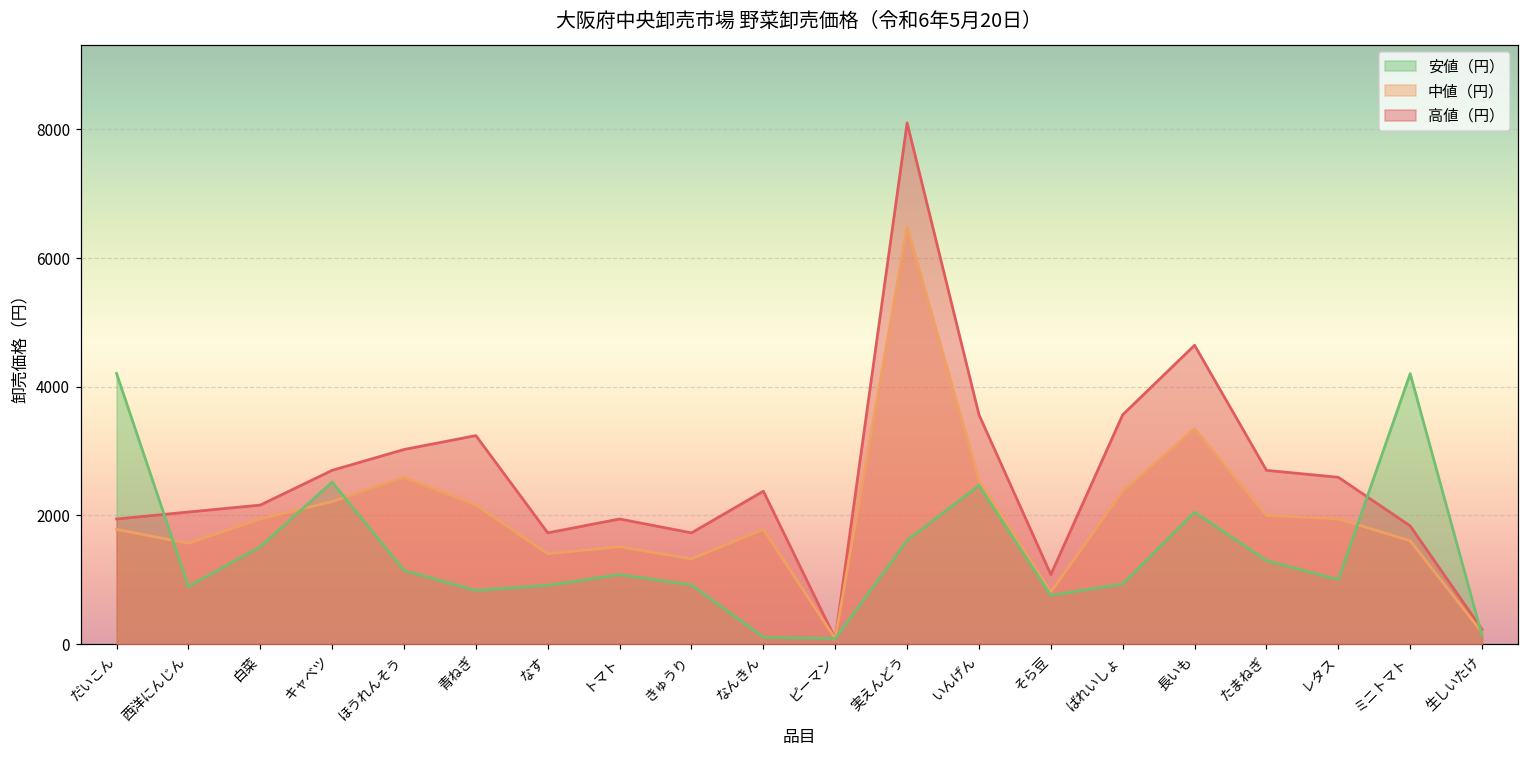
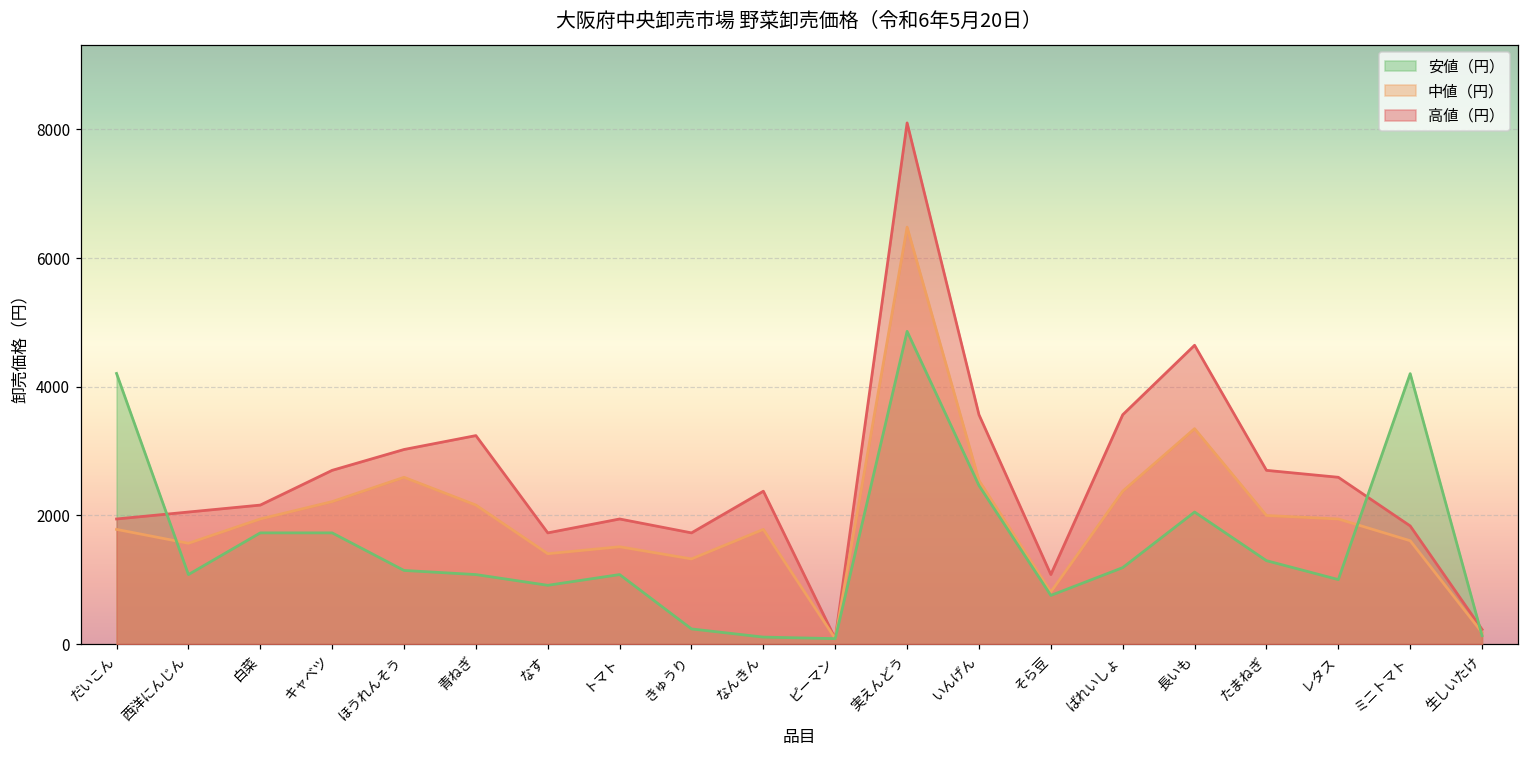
  {
    "安値（円）": {
      "だいこん": 4200,
-     "西洋にんじん": 900,
-     "白菜": 1500,
-     "キャベツ": 2500,
+     "西洋にんじん": 1100,
+     "白菜": 1700,
+     "キャベツ": 1700,
      "ほうれんそう": 1100,
-     "青ねぎ": 800,
+     "青ねぎ": 1100,
      "なす": 900,
      "トマト": 1100,
-     "きゅうり": 900,
+     "きゅうり": 200,
      "なんきん": 100,
-     "実えんどう": 1600,
+     "実えんどう": 4900,
      "いんげん": 2500,
      "そら豆": 800,
-     "ばれいしょ": 900,
+     "ばれいしょ": 1200,
      "長いも": 2100,
      "たまねぎ": 1300,
      "レタス": 1000,
      "ミニトマト": 4200,
      "生しいたけ": 100
    }
  }
